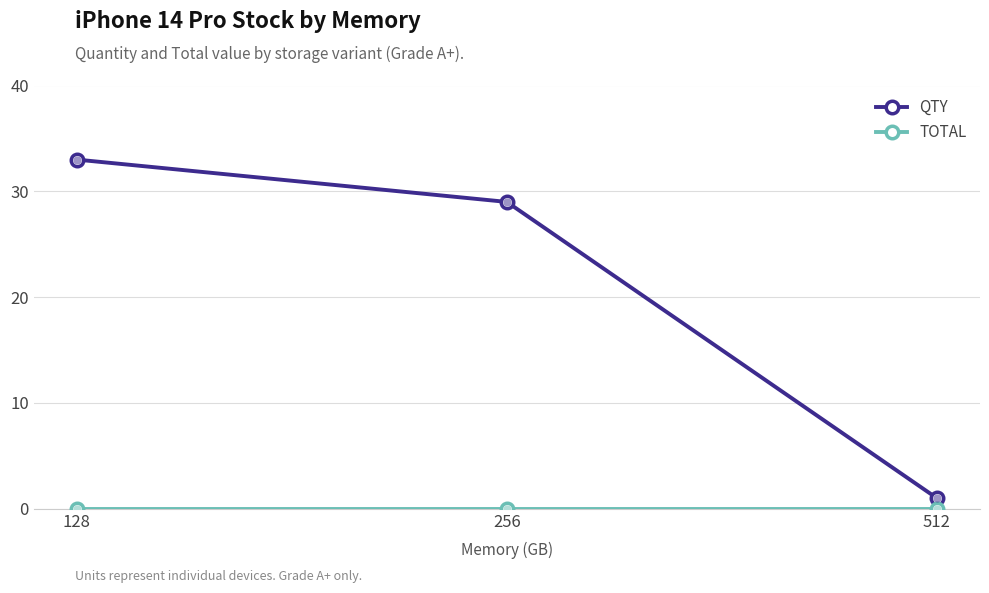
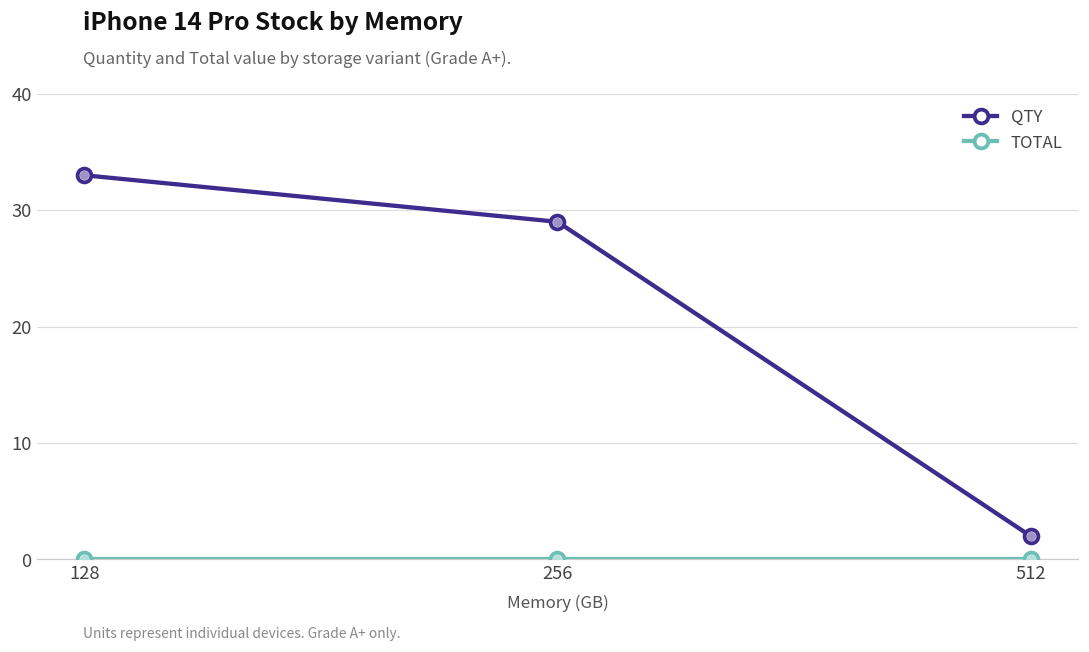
  {
    "QTY": {
      "128": 33,
      "256": 29,
-     "512": 1
+     "512": 2
    },
    "TOTAL": {
      "128": 0,
      "256": 0,
      "512": 0
    }
  }
